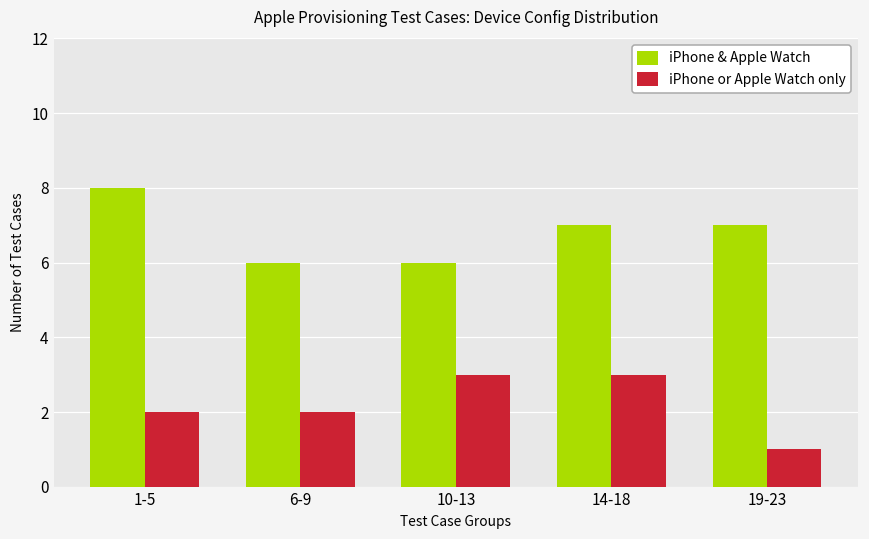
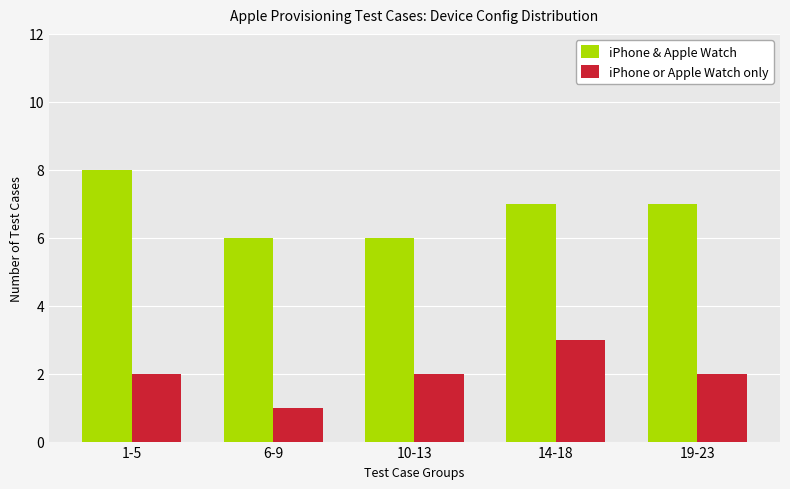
  {
    "iPhone & Apple Watch": {
      "1-5": 8,
      "6-9": 6,
      "10-13": 6,
      "14-18": 7,
      "19-23": 7
    },
    "iPhone or Apple Watch only": {
      "1-5": 2,
-     "6-9": 2,
-     "10-13": 3,
+     "6-9": 1,
+     "10-13": 2,
      "14-18": 3,
-     "19-23": 1
+     "19-23": 2
    }
  }
